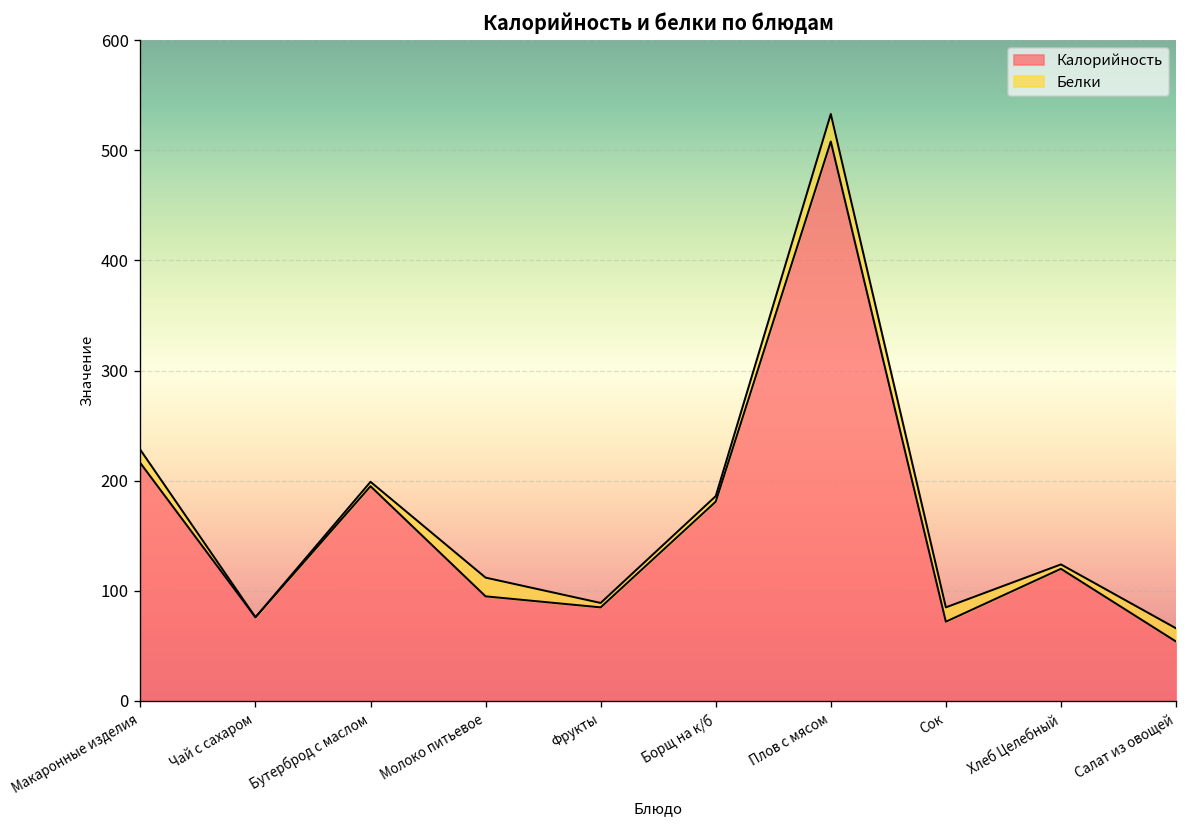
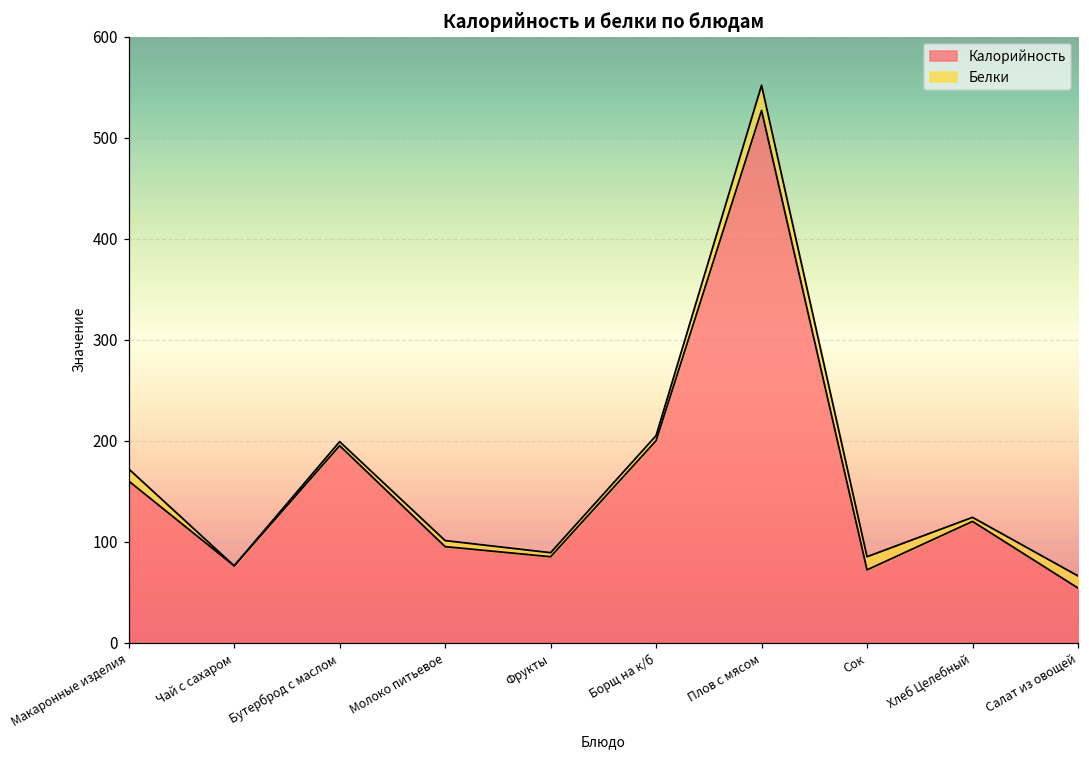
  {
    "Калорийность": {
-     "Макаронные изделия": 220,
+     "Макаронные изделия": 160,
      "Бутерброд с маслом": 200,
      "Молоко питьевое": 100,
      "Фрукты": 90,
-     "Борщ на к/б": 180,
-     "Плов с мясом": 510,
+     "Борщ на к/б": 200,
+     "Плов с мясом": 530,
      "Сок": 70,
      "Хлеб Целебный": 120,
      "Салат из овощей": 50
    },
    "Белки": {
      "Макаронные изделия": 10,
      "Бутерброд с маслом": 0,
-     "Молоко питьевое": 20,
+     "Молоко питьевое": 10,
      "Фрукты": 0,
      "Борщ на к/б": 10,
      "Плов с мясом": 30,
      "Сок": 10,
      "Хлеб Целебный": 0,
      "Салат из овощей": 10
    }
  }
